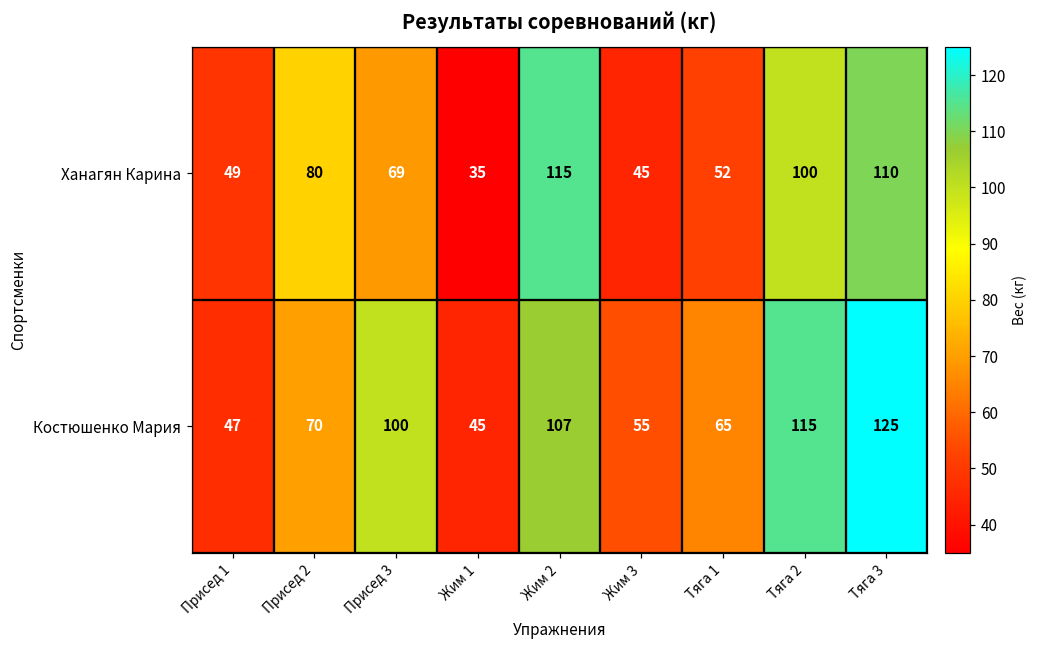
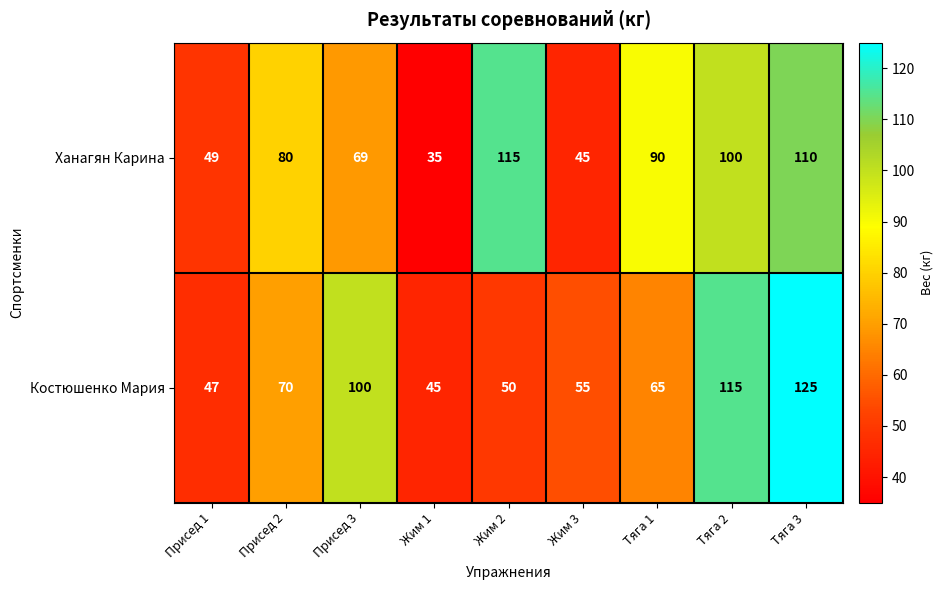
  {
    "Ханагян Карина": {
      "Присед 1": 49,
      "Присед 2": 80,
      "Присед 3": 69,
      "Жим 1": 35,
      "Жим 2": 115,
      "Жим 3": 45,
-     "Тяга 1": 52,
+     "Тяга 1": 90,
      "Тяга 2": 100,
      "Тяга 3": 110
    },
    "Костюшенко Мария": {
      "Присед 1": 47,
      "Присед 2": 70,
      "Присед 3": 100,
      "Жим 1": 45,
-     "Жим 2": 107,
+     "Жим 2": 50,
      "Жим 3": 55,
      "Тяга 1": 65,
      "Тяга 2": 115,
      "Тяга 3": 125
    }
  }
